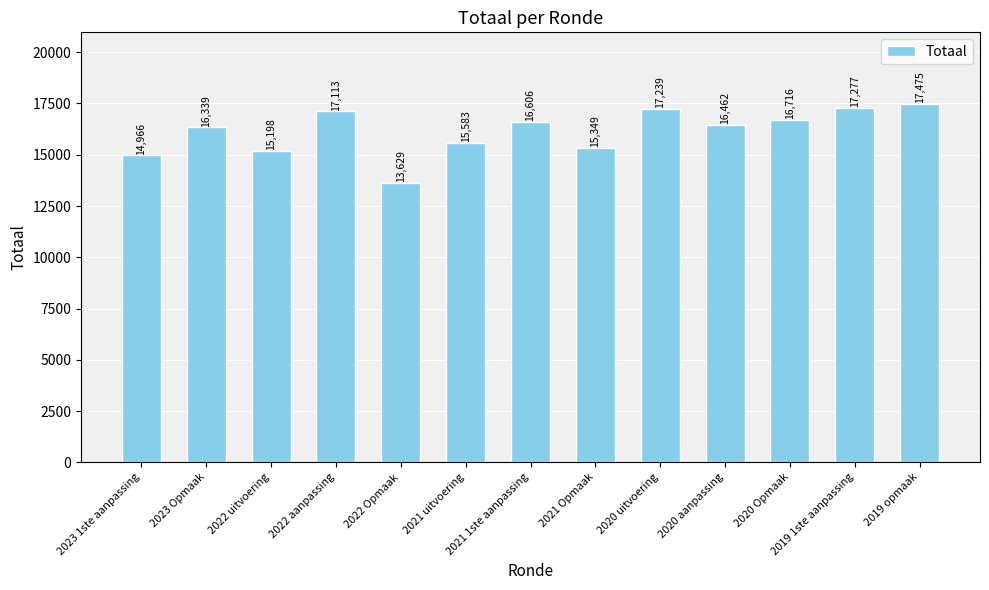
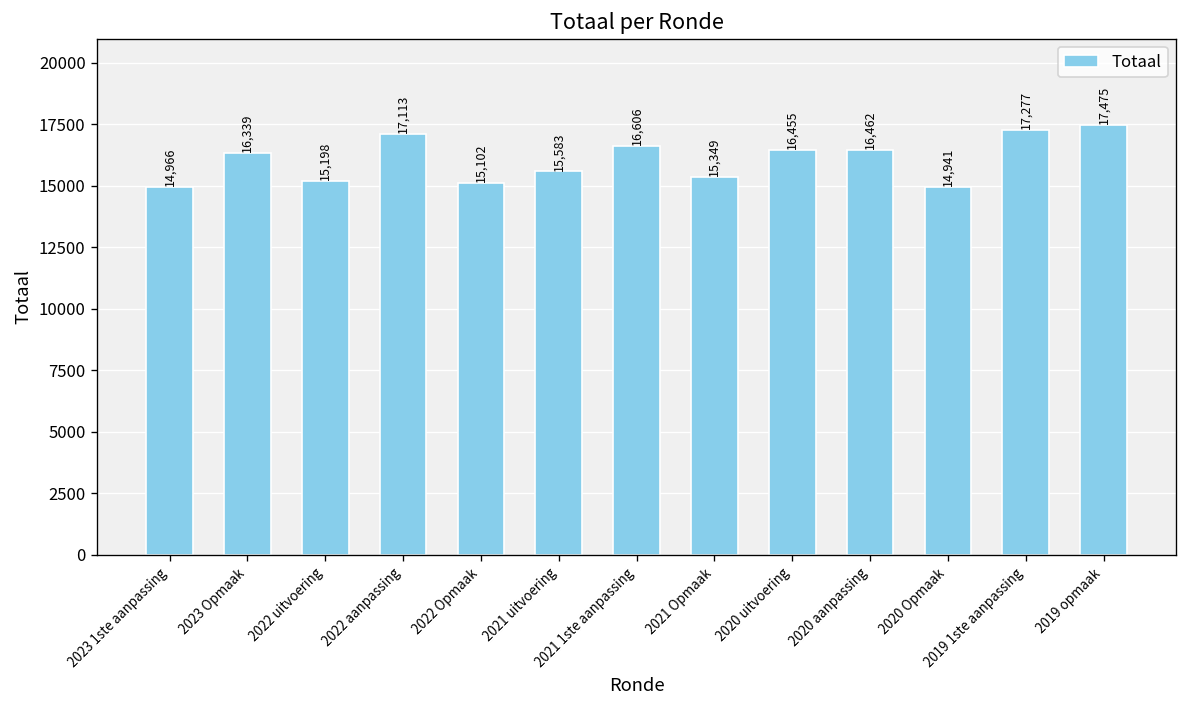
  {
    "2023 1ste aanpassing": "14,966",
    "2023 Opmaak": "16,339",
    "2022 uitvoering": "15,198",
    "2022 aanpassing": "17,113",
-   "2022 Opmaak": "13,629",
+   "2022 Opmaak": "15,102",
    "2021 uitvoering": "15,583",
    "2021 1ste aanpassing": "16,606",
    "2021 Opmaak": "15,349",
-   "2020 uitvoering": "17,239",
+   "2020 uitvoering": "16,455",
    "2020 aanpassing": "16,462",
-   "2020 Opmaak": "16,716",
+   "2020 Opmaak": "14,941",
    "2019 1ste aanpassing": "17,277",
    "2019 opmaak": "17,475"
  }
